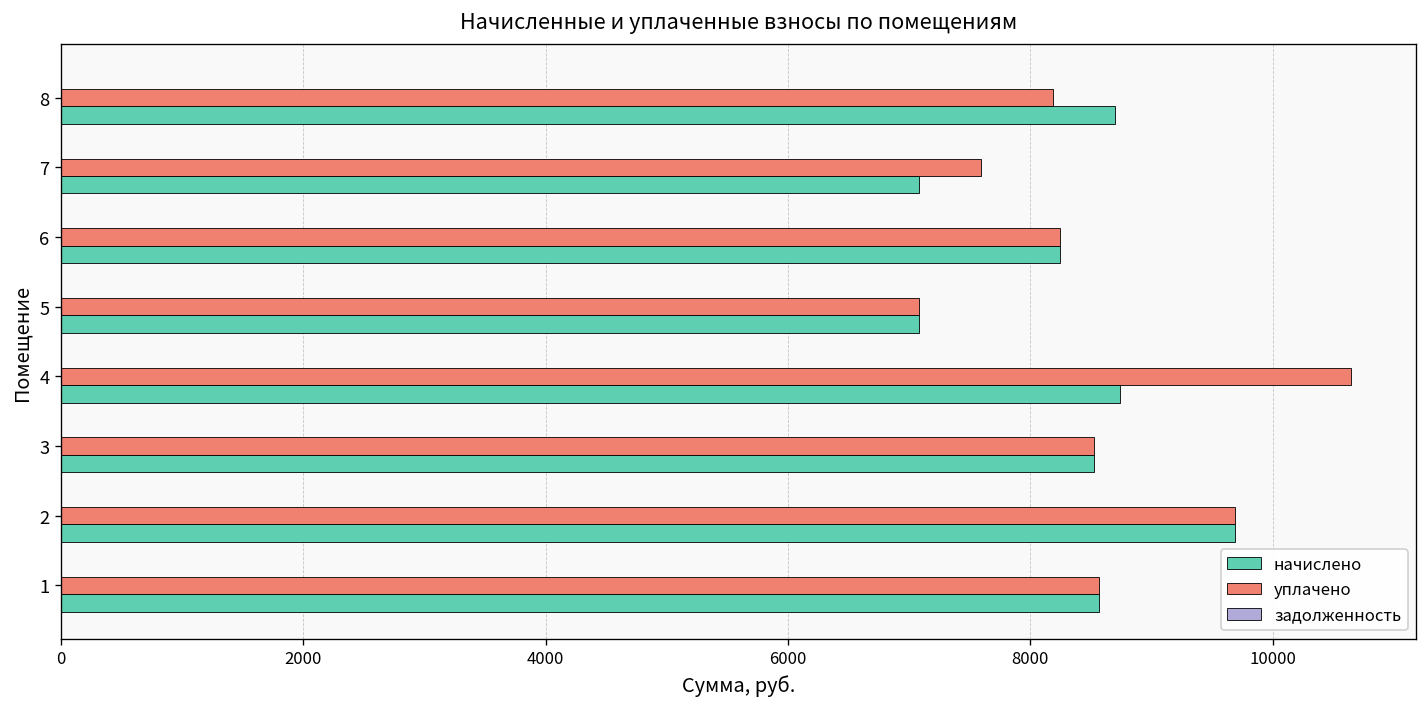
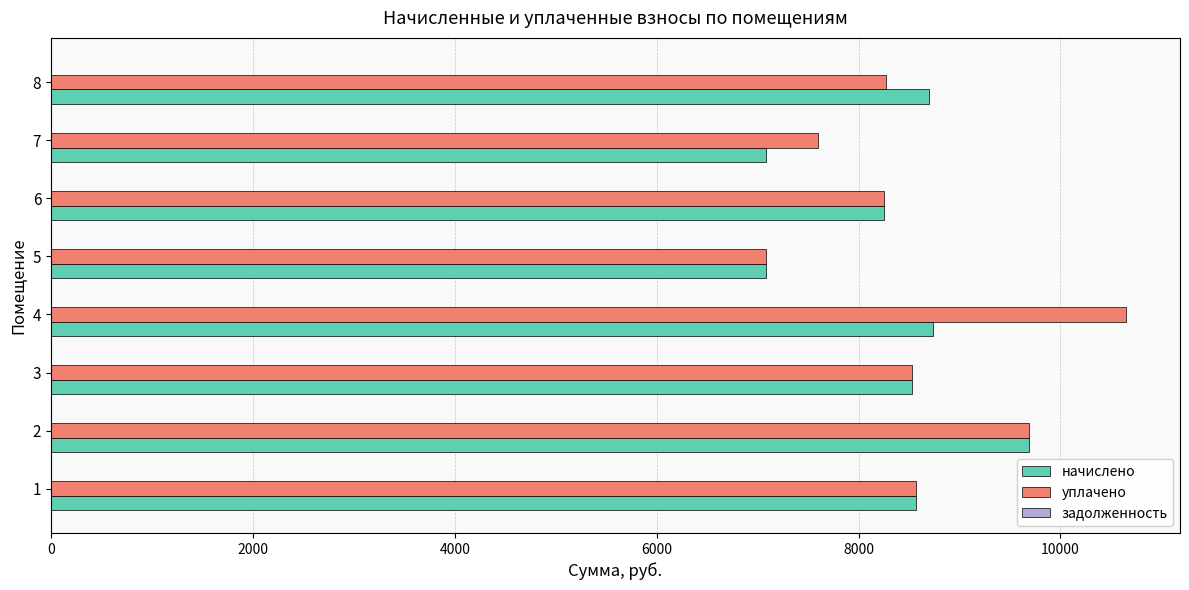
  {
    "начислено": {
      "8": 8700,
      "7": 7080,
      "6": 8250,
      "5": 7080,
      "4": 8740,
      "3": 8520,
      "2": 9690,
      "1": 8570
    },
    "уплачено": {
-     "8": 8190,
+     "8": 8270,
      "7": 7600,
      "6": 8250,
      "5": 7080,
      "4": 10650,
      "3": 8520,
      "2": 9690,
      "1": 8570
    },
    "задолженность": {
      "8": 0,
      "7": 0,
      "6": 0,
      "5": 0,
      "4": 0,
      "3": 0,
      "2": 0,
      "1": 0
    }
  }
